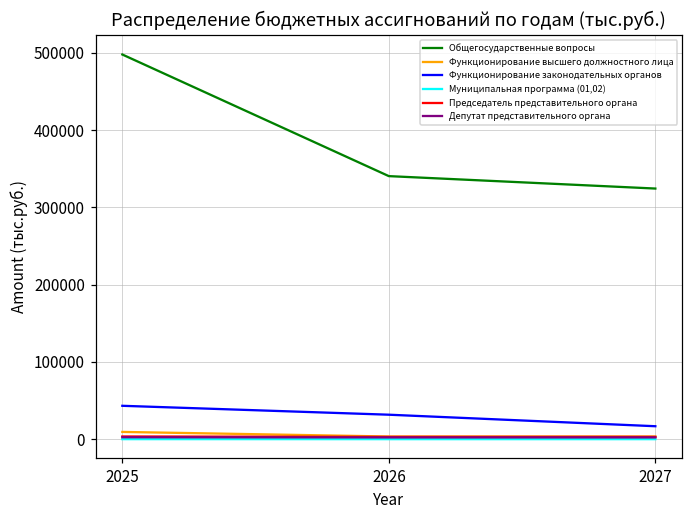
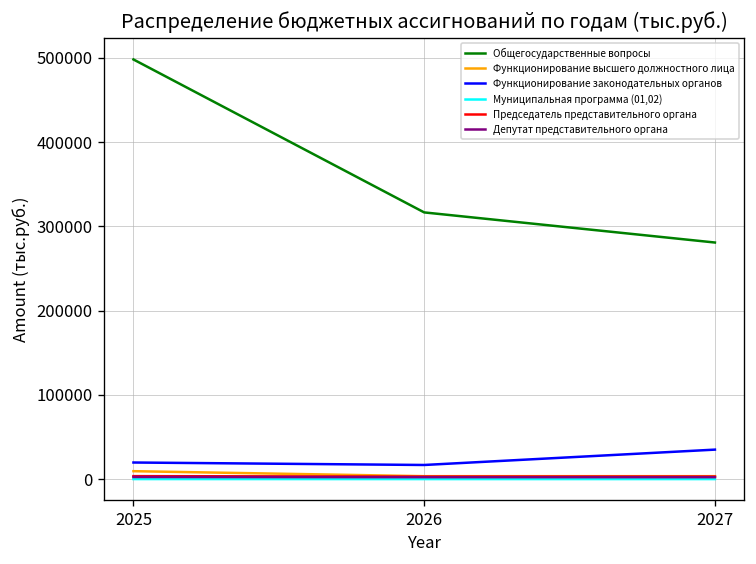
  {
    "Общегосударственные вопросы": {
      "2025": 500000,
-     "2026": 340000,
-     "2027": 320000
+     "2026": 320000,
+     "2027": 280000
    },
    "Функционирование высшего должностного лица": {
      "2025": 10000
    },
    "Функционирование законодательных органов": {
-     "2025": 40000,
-     "2026": 30000,
-     "2027": 20000
+     "2025": 20000,
+     "2026": 20000,
+     "2027": 30000
    }
  }
